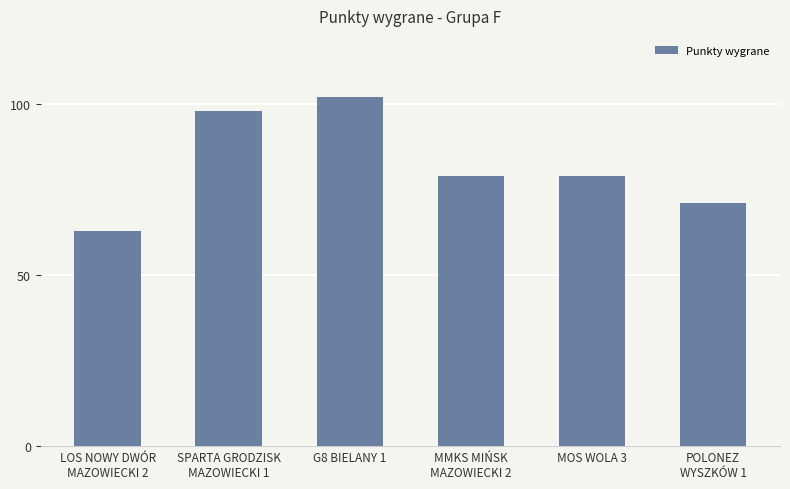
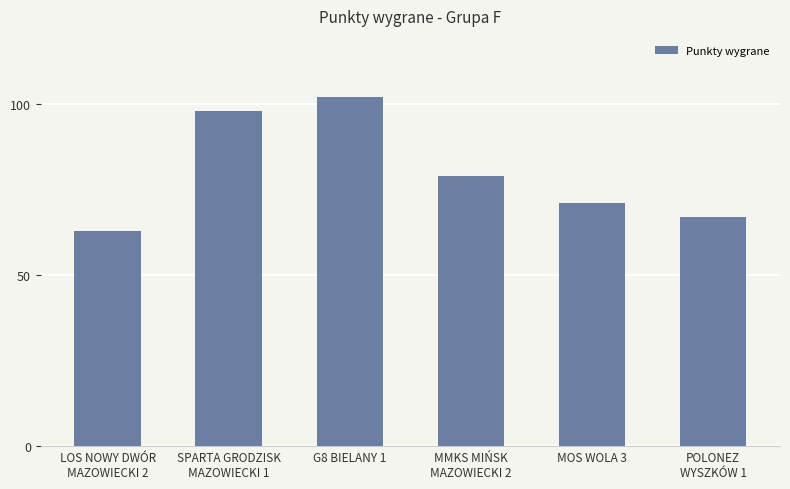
  {
    "LOS NOWY DWÓR MAZOWIECKI 2": 63,
    "SPARTA GRODZISK MAZOWIECKI 1": 98,
    "G8 BIELANY 1": 102,
    "MMKS MIŃSK MAZOWIECKI 2": 79,
-   "MOS WOLA 3": 79,
-   "POLONEZ WYSZKÓW 1": 71
+   "MOS WOLA 3": 71,
+   "POLONEZ WYSZKÓW 1": 67
  }
